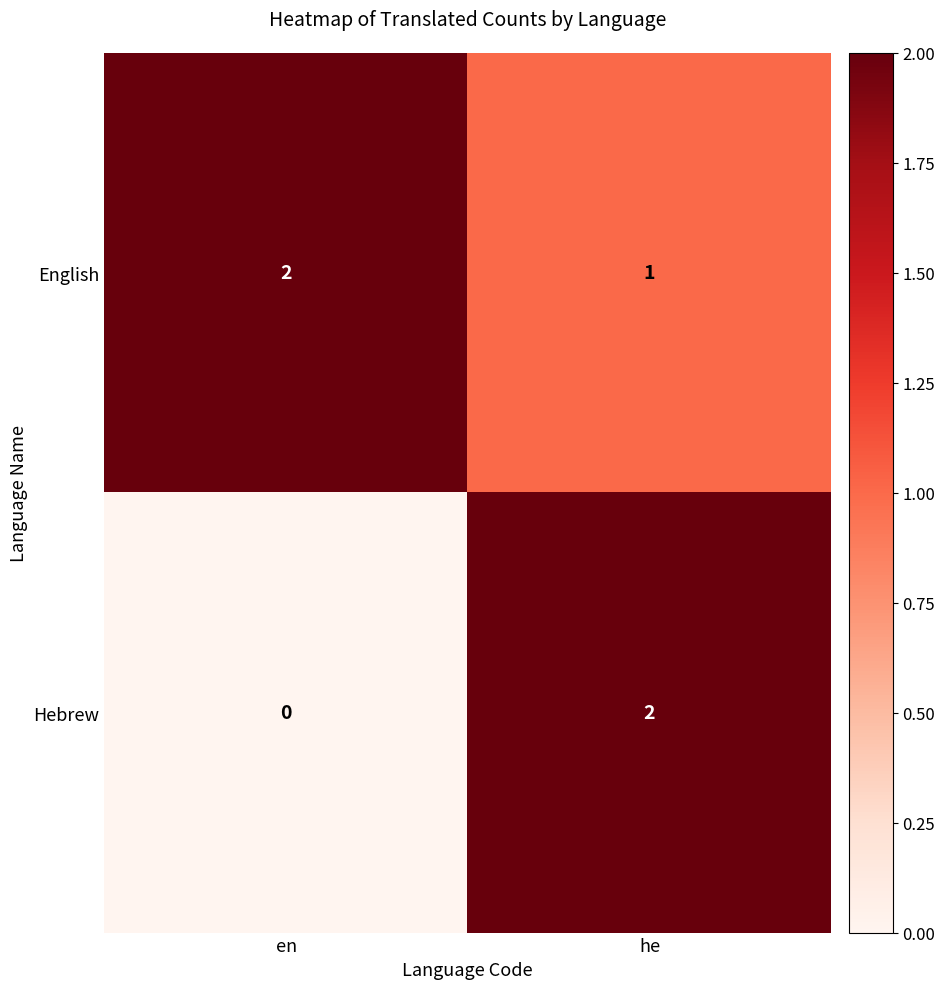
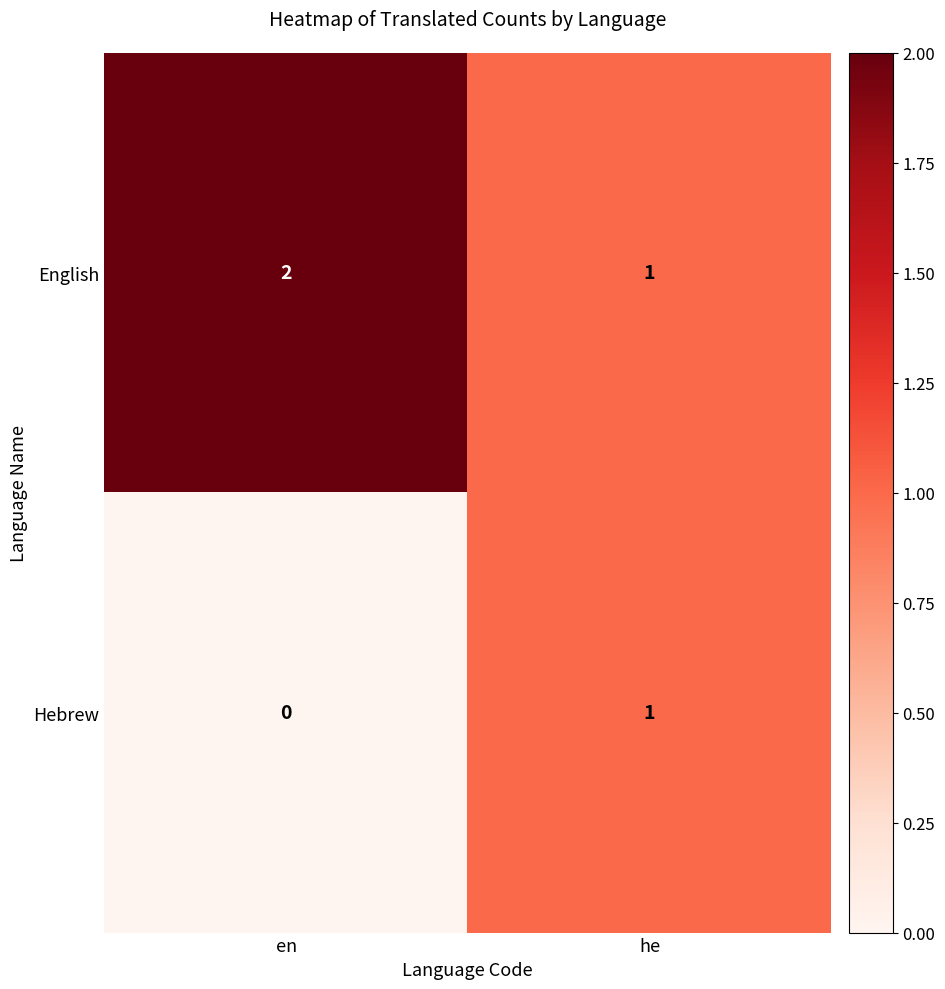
  {
    "English": {
      "en": 2,
      "he": 1
    },
    "Hebrew": {
      "en": 0,
-     "he": 2
+     "he": 1
    }
  }
